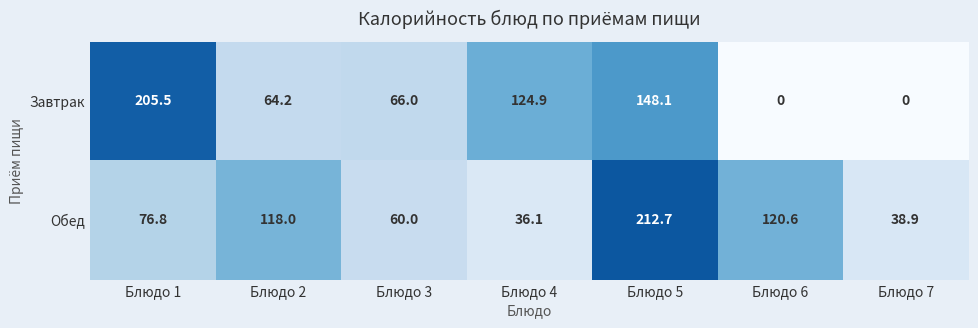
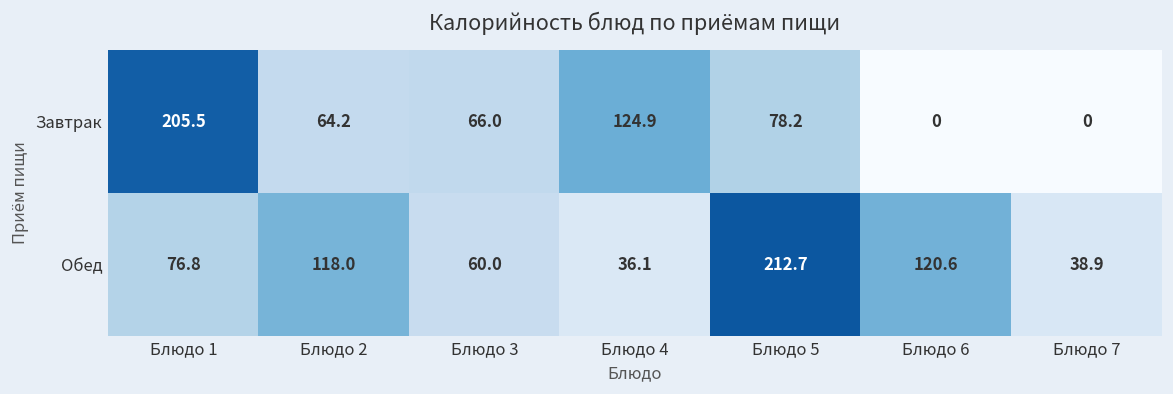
  {
    "Завтрак": {
      "Блюдо 1": 205.5,
      "Блюдо 2": 64.2,
      "Блюдо 3": 66.0,
      "Блюдо 4": 124.9,
-     "Блюдо 5": 148.1,
+     "Блюдо 5": 78.2,
      "Блюдо 6": 0,
      "Блюдо 7": 0
    },
    "Обед": {
      "Блюдо 1": 76.8,
      "Блюдо 2": 118.0,
      "Блюдо 3": 60.0,
      "Блюдо 4": 36.1,
      "Блюдо 5": 212.7,
      "Блюдо 6": 120.6,
      "Блюдо 7": 38.9
    }
  }
